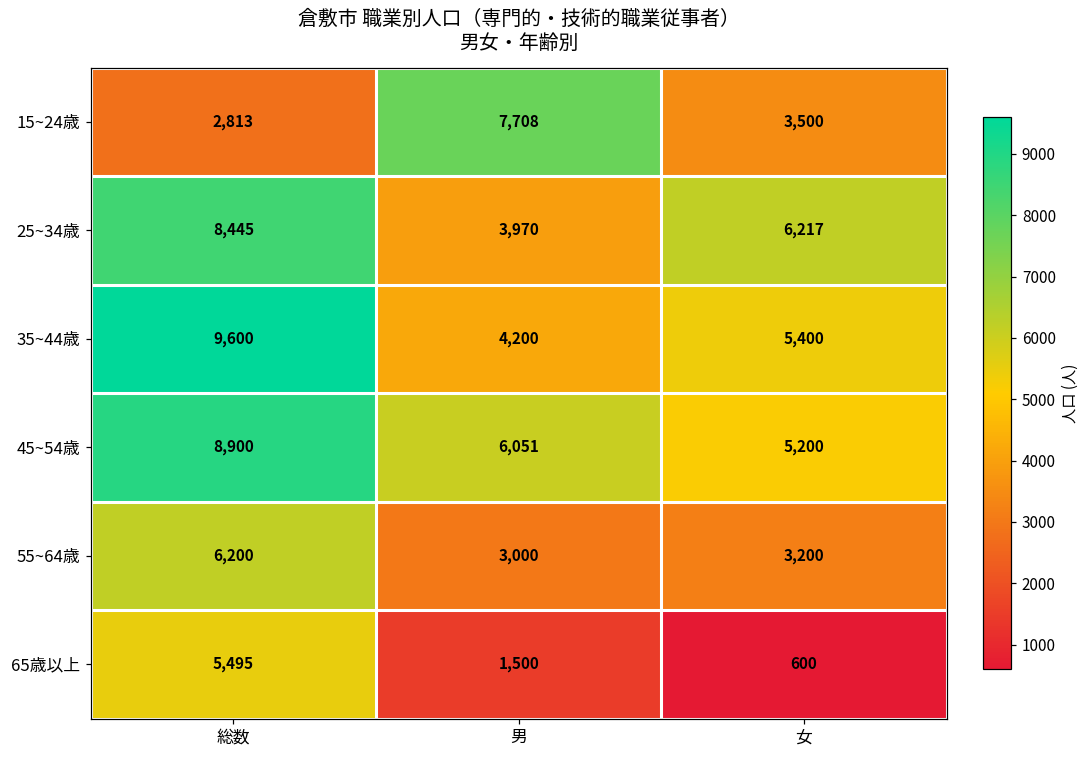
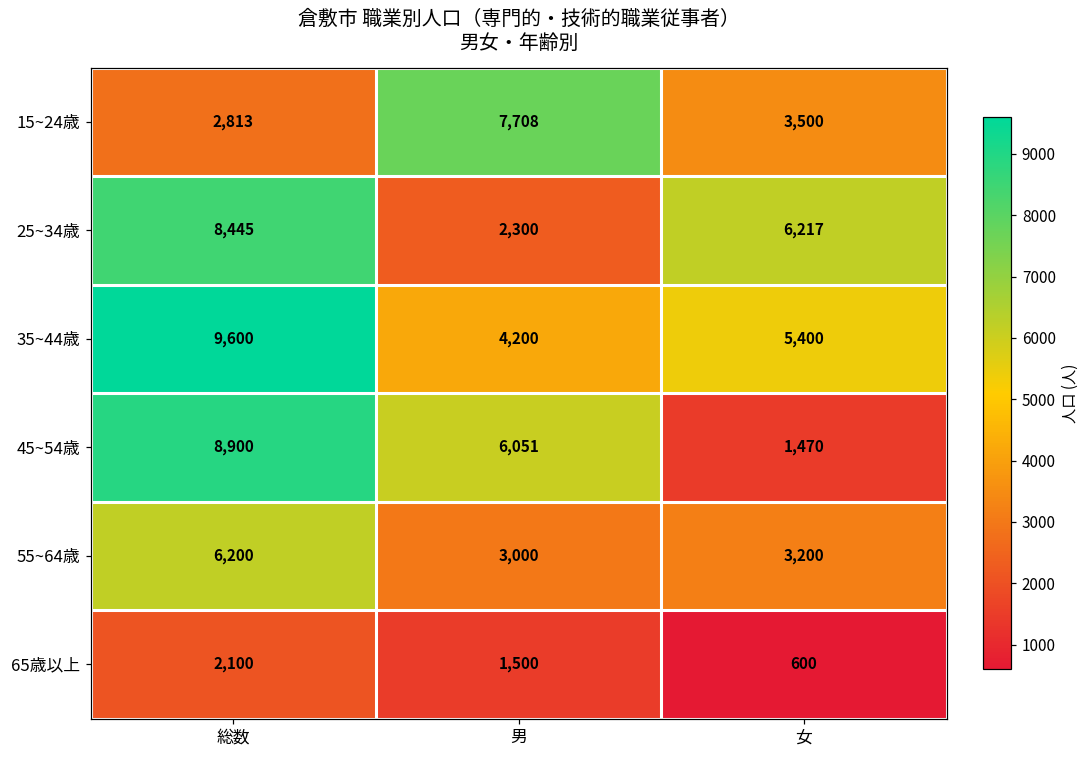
  {
    "15~24歳": {
      "総数": "2,813",
      "男": "7,708",
      "女": "3,500"
    },
    "25~34歳": {
      "総数": "8,445",
-     "男": "3,970",
+     "男": "2,300",
      "女": "6,217"
    },
    "35~44歳": {
      "総数": "9,600",
      "男": "4,200",
      "女": "5,400"
    },
    "45~54歳": {
      "総数": "8,900",
      "男": "6,051",
-     "女": "5,200"
+     "女": "1,470"
    },
    "55~64歳": {
      "総数": "6,200",
      "男": "3,000",
      "女": "3,200"
    },
    "65歳以上": {
-     "総数": "5,495",
+     "総数": "2,100",
      "男": "1,500",
      "女": "600"
    }
  }
